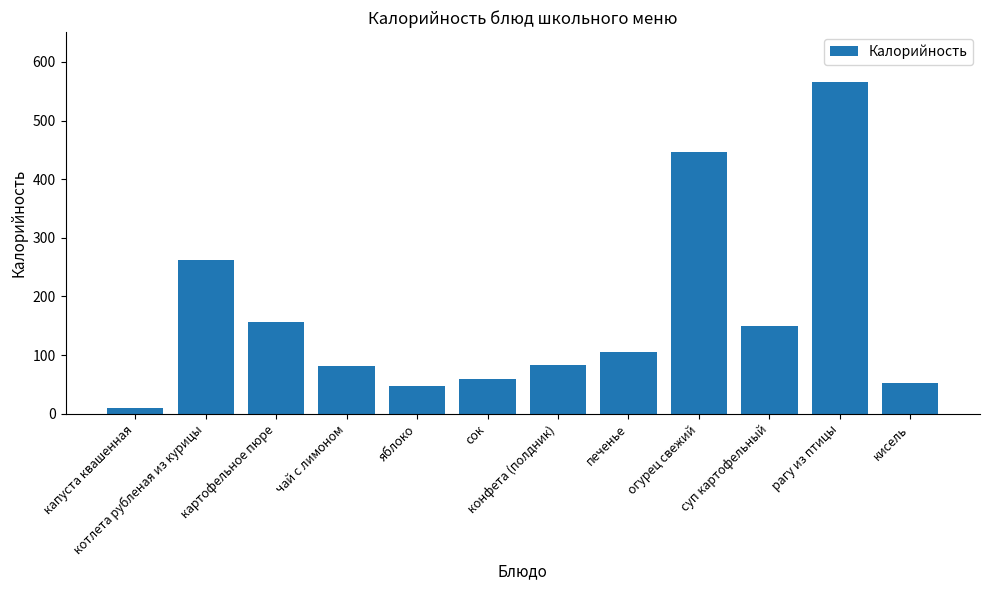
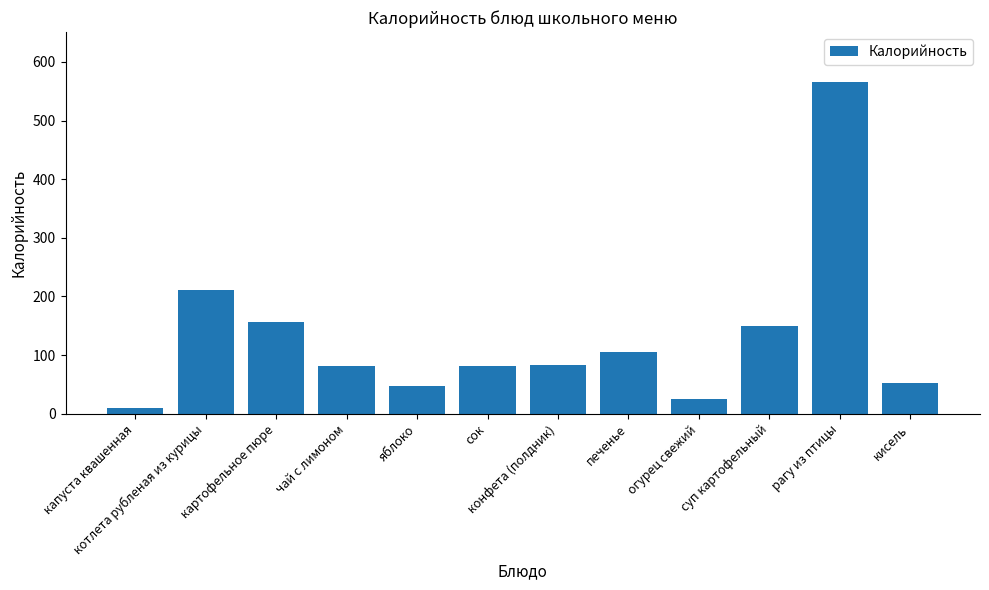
  {
    "капуста квашенная": 10,
-   "котлета рубленая из курицы": 260,
+   "котлета рубленая из курицы": 210,
    "картофельное пюре": 160,
    "чай с лимоном": 80,
    "яблоко": 50,
-   "сок": 60,
+   "сок": 80,
    "конфета (полдник)": 80,
    "печенье": 110,
-   "огурец свежий": 450,
+   "огурец свежий": 30,
    "суп картофельный": 150,
    "рагу из птицы": 570,
    "кисель": 50
  }
